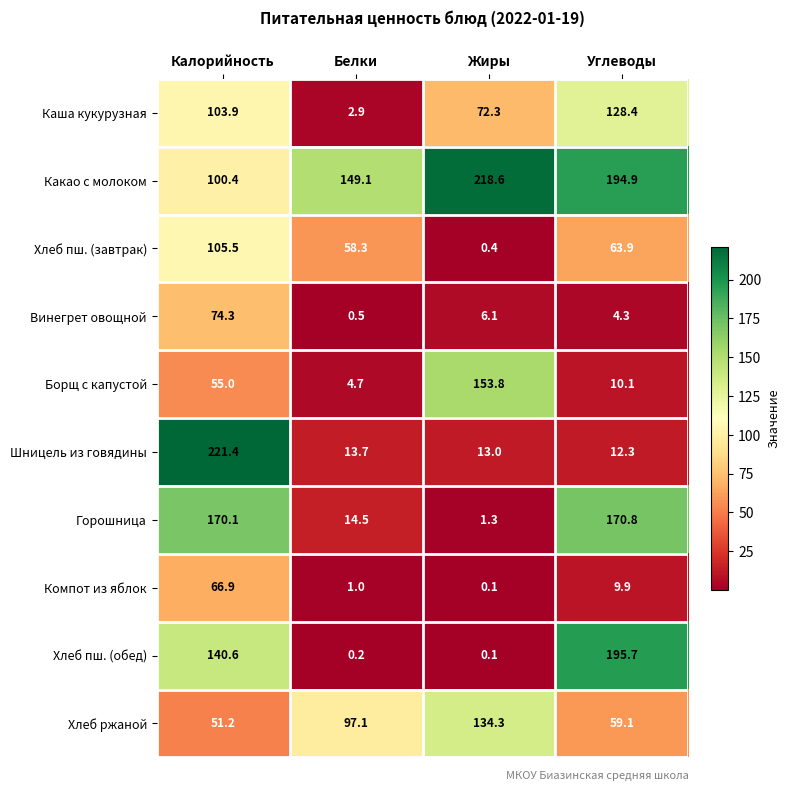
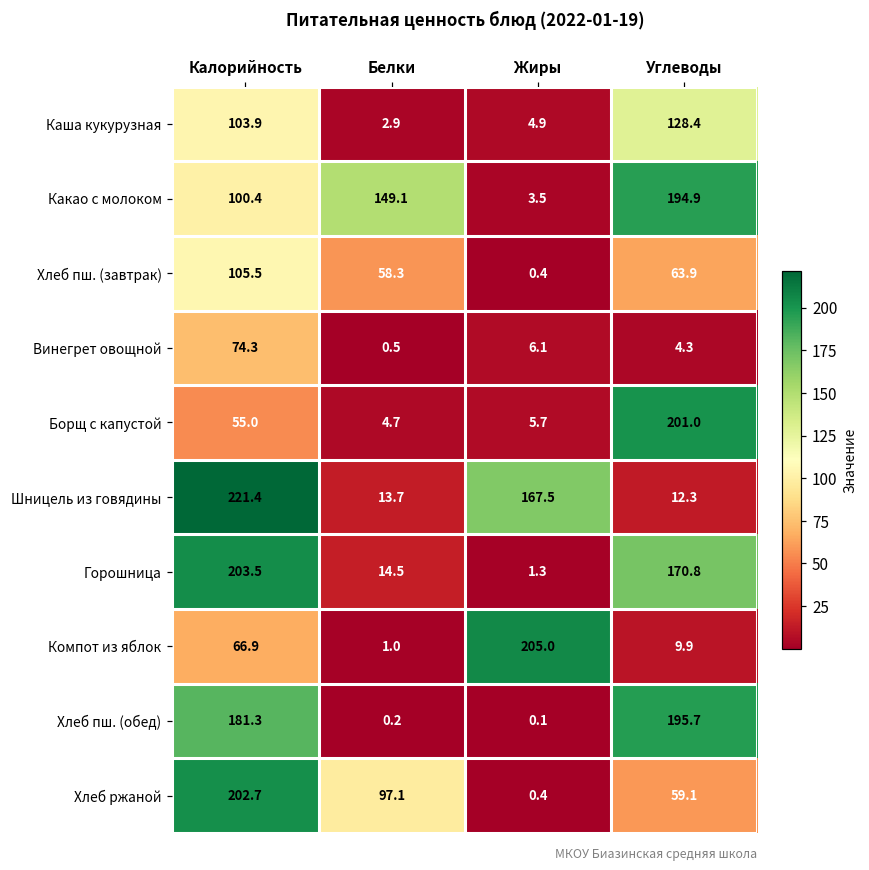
  {
    "Каша кукурузная": {
      "Калорийность": 103.9,
      "Белки": 2.9,
-     "Жиры": 72.3,
+     "Жиры": 4.9,
      "Углеводы": 128.4
    },
    "Какао с молоком": {
      "Калорийность": 100.4,
      "Белки": 149.1,
-     "Жиры": 218.6,
+     "Жиры": 3.5,
      "Углеводы": 194.9
    },
    "Хлеб пш. (завтрак)": {
      "Калорийность": 105.5,
      "Белки": 58.3,
      "Жиры": 0.4,
      "Углеводы": 63.9
    },
    "Винегрет овощной": {
      "Калорийность": 74.3,
      "Белки": 0.5,
      "Жиры": 6.1,
      "Углеводы": 4.3
    },
    "Борщ с капустой": {
      "Калорийность": 55.0,
      "Белки": 4.7,
-     "Жиры": 153.8,
-     "Углеводы": 10.1
+     "Жиры": 5.7,
+     "Углеводы": 201.0
    },
    "Шницель из говядины": {
      "Калорийность": 221.4,
      "Белки": 13.7,
-     "Жиры": 13.0,
+     "Жиры": 167.5,
      "Углеводы": 12.3
    },
    "Горошница": {
-     "Калорийность": 170.1,
+     "Калорийность": 203.5,
      "Белки": 14.5,
      "Жиры": 1.3,
      "Углеводы": 170.8
    },
    "Компот из яблок": {
      "Калорийность": 66.9,
      "Белки": 1.0,
-     "Жиры": 0.1,
+     "Жиры": 205.0,
      "Углеводы": 9.9
    },
    "Хлеб пш. (обед)": {
-     "Калорийность": 140.6,
+     "Калорийность": 181.3,
      "Белки": 0.2,
      "Жиры": 0.1,
      "Углеводы": 195.7
    },
    "Хлеб ржаной": {
-     "Калорийность": 51.2,
+     "Калорийность": 202.7,
      "Белки": 97.1,
-     "Жиры": 134.3,
+     "Жиры": 0.4,
      "Углеводы": 59.1
    }
  }
